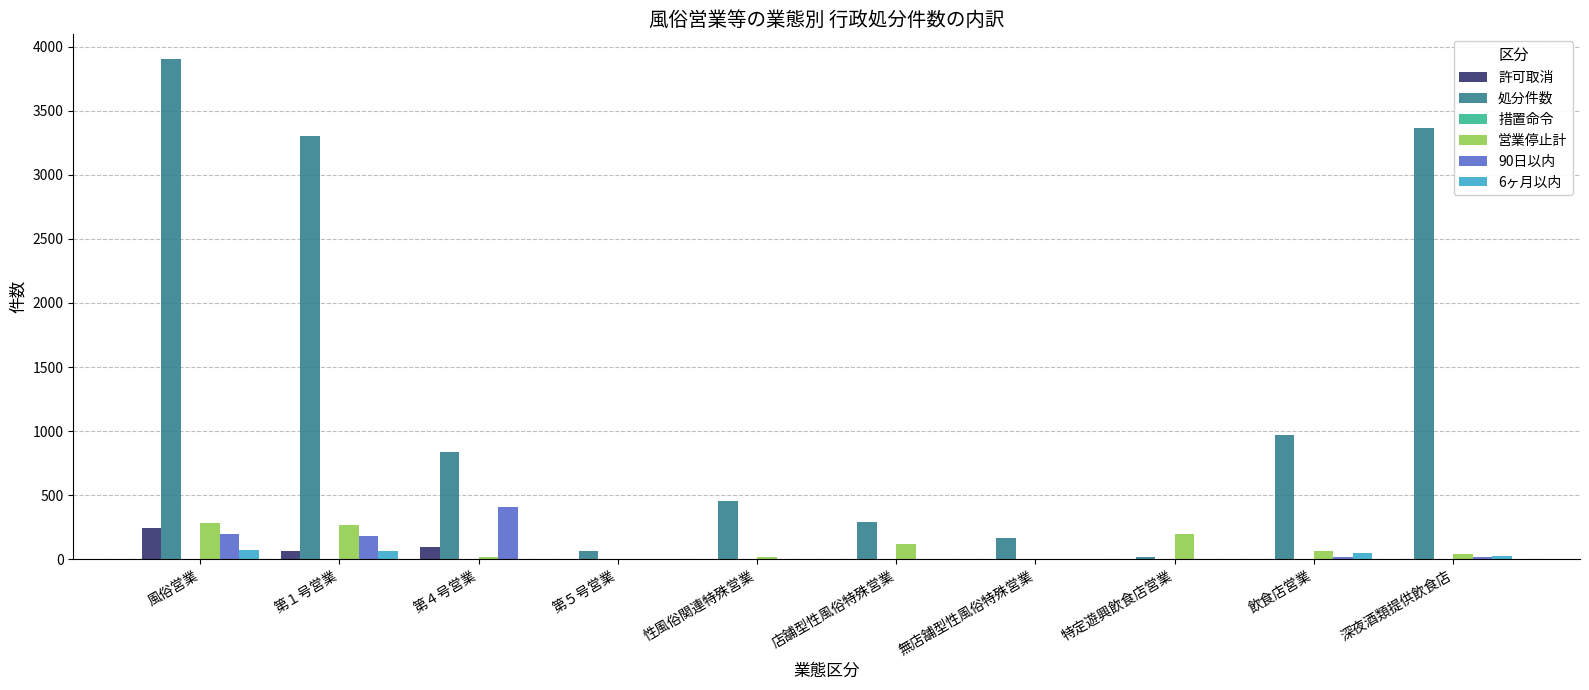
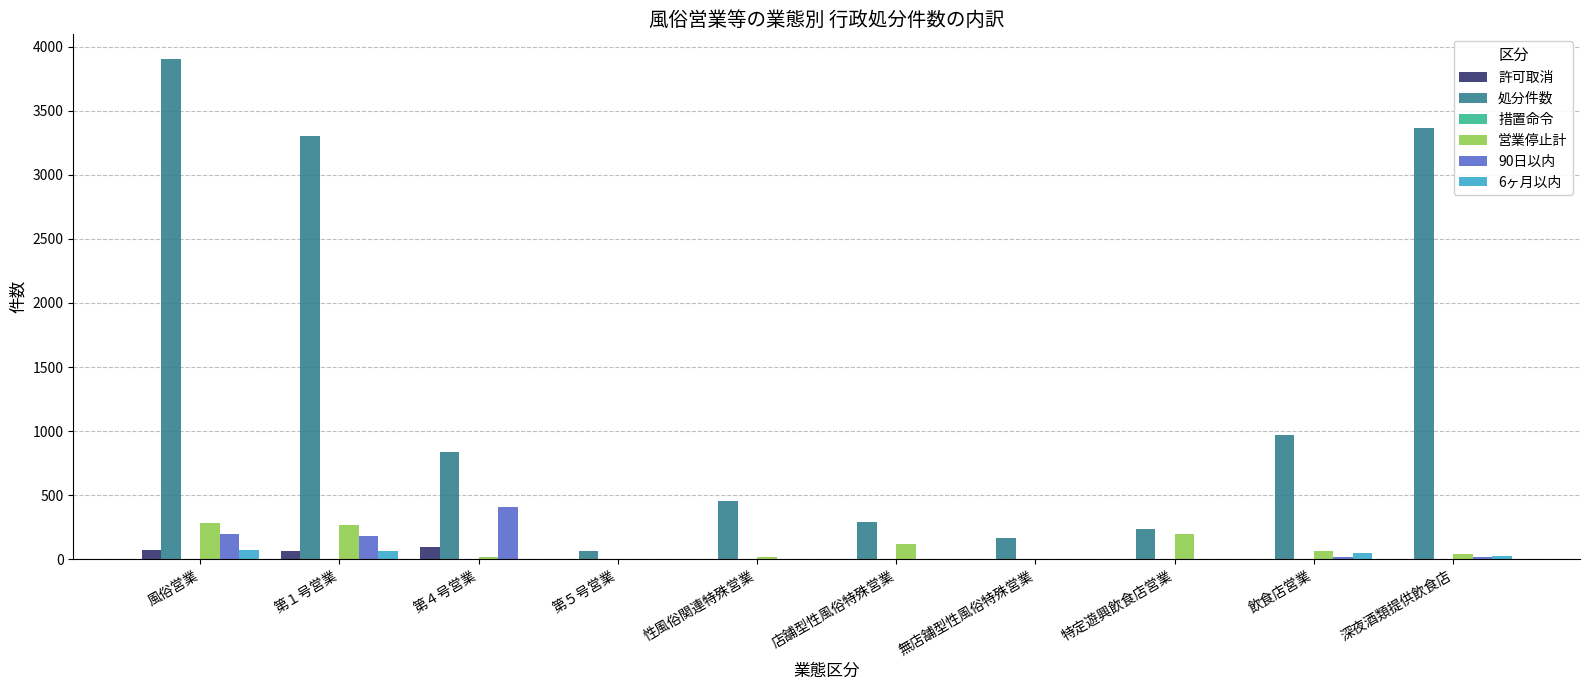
  {
    "許可取消": {
-     "風俗営業": 240,
+     "風俗営業": 80,
      "第１号営業": 70,
      "第４号営業": 90,
      "性風俗関連特殊営業": 0,
      "店舗型性風俗特殊営業": 0,
      "無店舗型性風俗特殊営業": 0,
      "特定遊興飲食店営業": 0,
      "飲食店営業": 0,
      "深夜酒類提供飲食店": 0
    },
    "処分件数": {
      "風俗営業": 3900,
      "第１号営業": 3300,
      "第４号営業": 830,
      "第５号営業": 60,
      "性風俗関連特殊営業": 460,
      "店舗型性風俗特殊営業": 290,
      "無店舗型性風俗特殊営業": 160,
-     "特定遊興飲食店営業": 20,
+     "特定遊興飲食店営業": 240,
      "飲食店営業": 970,
      "深夜酒類提供飲食店": 3370
    },
    "措置命令": {
      "風俗営業": 0,
      "第１号営業": 0,
      "第４号営業": 0,
      "第５号営業": 0,
      "性風俗関連特殊営業": 0,
      "店舗型性風俗特殊営業": 0,
      "無店舗型性風俗特殊営業": 0,
      "特定遊興飲食店営業": 0,
      "飲食店営業": 0,
      "深夜酒類提供飲食店": 0
    },
    "営業停止計": {
      "風俗営業": 280,
      "第１号営業": 260,
      "第５号営業": 0,
      "店舗型性風俗特殊営業": 120,
      "特定遊興飲食店営業": 200,
      "飲食店営業": 70,
      "深夜酒類提供飲食店": 40
    },
    "90日以内": {
      "風俗営業": 200,
      "第１号営業": 190,
      "第４号営業": 410,
      "第５号営業": 0,
      "性風俗関連特殊営業": 0,
      "店舗型性風俗特殊営業": 0,
      "無店舗型性風俗特殊営業": 0,
      "飲食店営業": 20
    },
    "6ヶ月以内": {
      "風俗営業": 70,
      "第１号営業": 70,
      "第５号営業": 0,
      "特定遊興飲食店営業": 0,
      "飲食店営業": 50,
      "深夜酒類提供飲食店": 30
    }
  }
